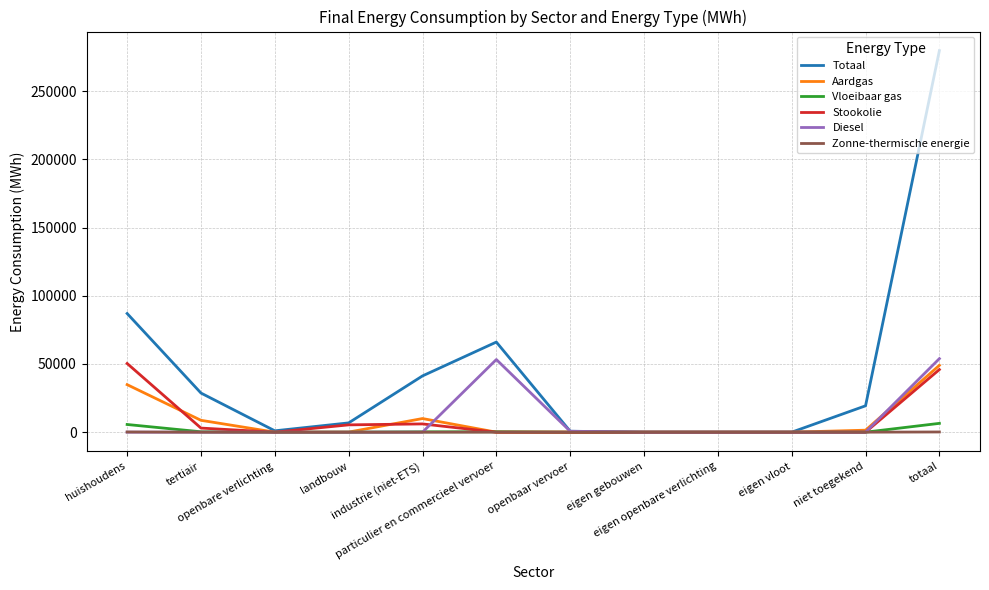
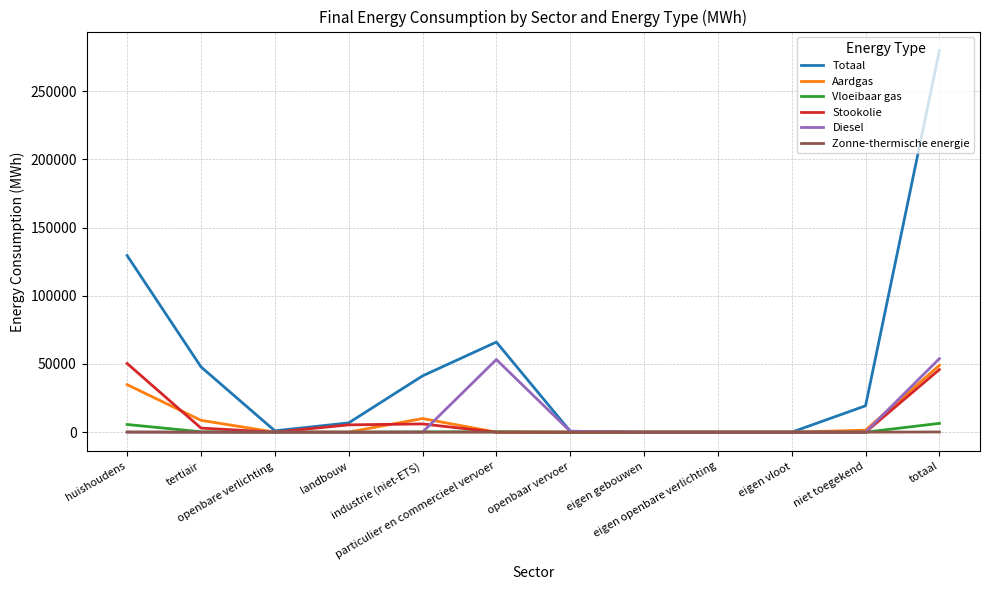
  {
    "Totaal": {
-     "huishoudens": 87000,
-     "tertiair": 29000,
+     "huishoudens": 129000,
+     "tertiair": 48000,
      "industrie (niet-ETS)": 41000,
      "particulier en commercieel vervoer": 66000,
      "niet toegekend": 19000
    },
    "Aardgas": {
      "huishoudens": 35000,
      "tertiair": 9000,
      "industrie (niet-ETS)": 10000,
      "totaal": 49000
    },
    "Vloeibaar gas": {
      "huishoudens": 6000,
      "totaal": 6000
    },
    "Stookolie": {
      "huishoudens": 50000,
      "tertiair": 3000,
      "industrie (niet-ETS)": 6000,
      "totaal": 46000
    },
    "Diesel": {
      "particulier en commercieel vervoer": 53000,
      "totaal": 54000
    },
    "Zonne-thermische energie": {
      "totaal": 0
    }
  }
